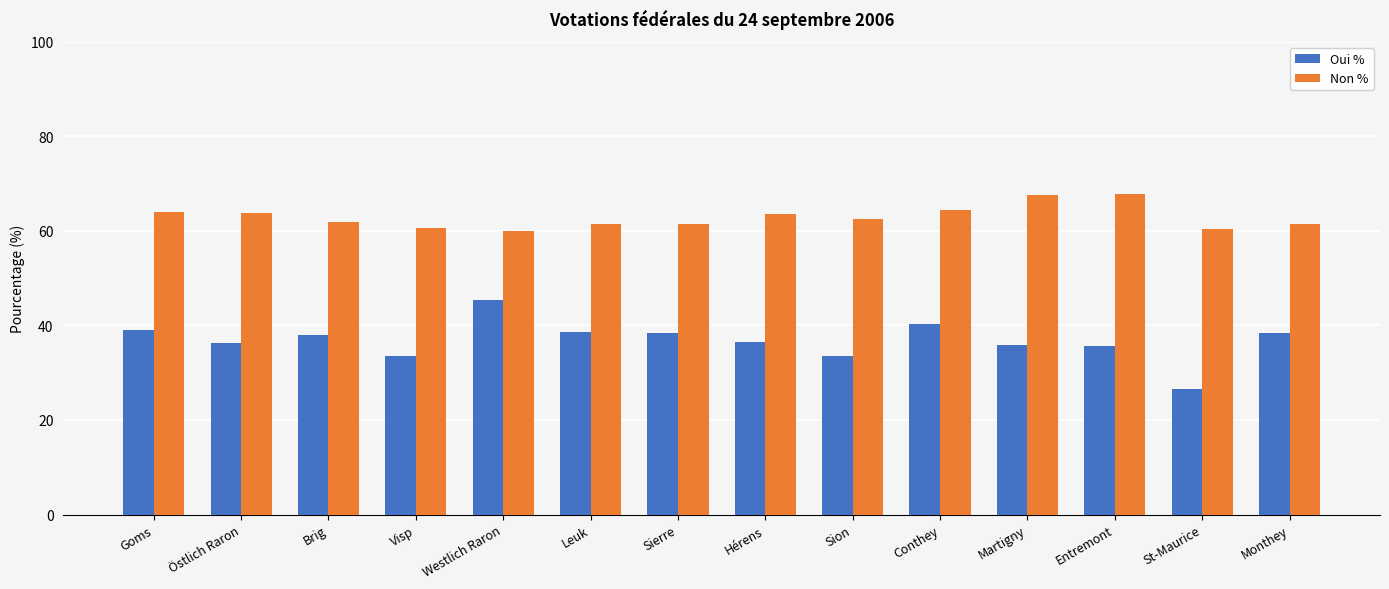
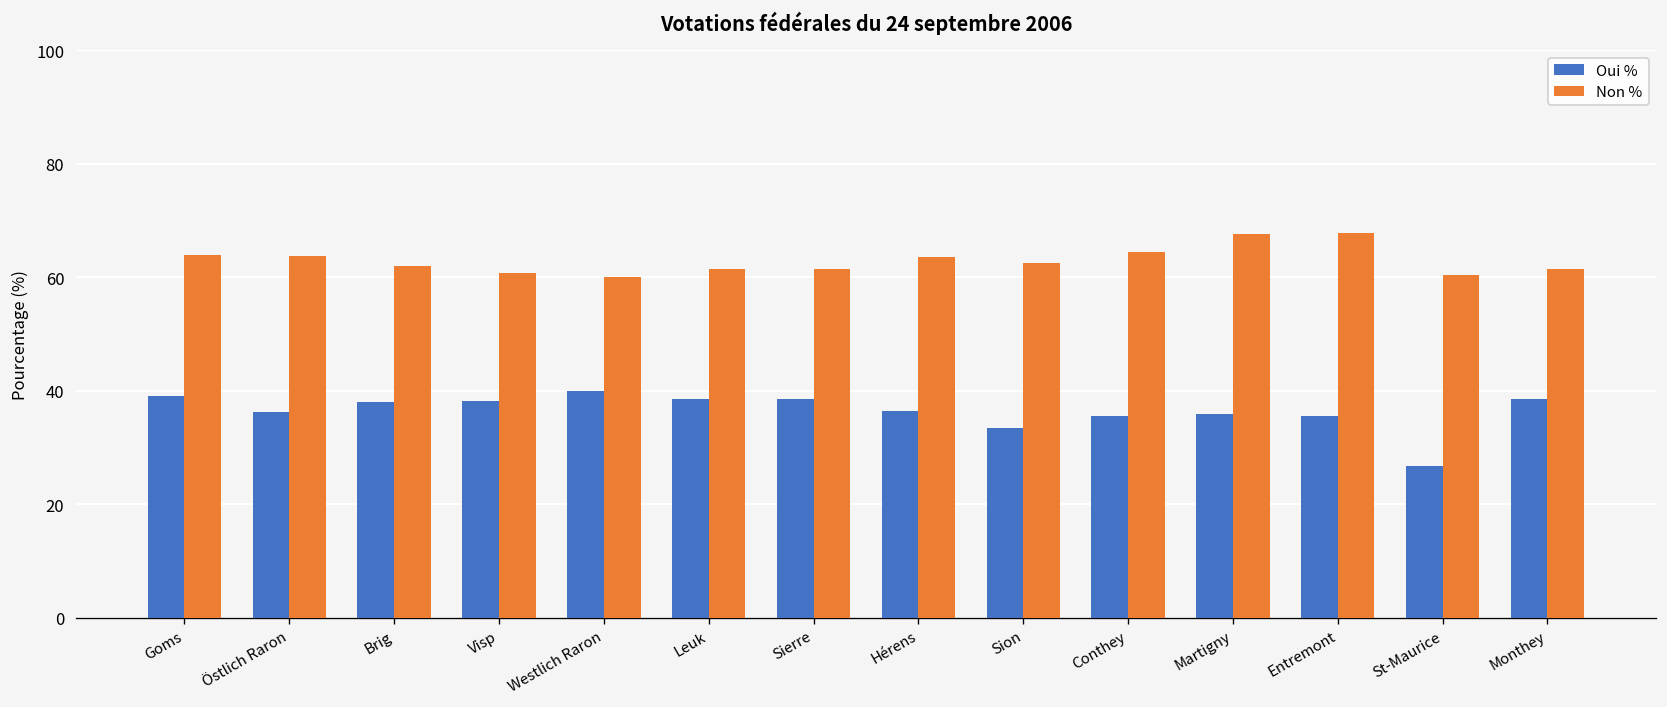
  {
    "Oui %": {
      "Goms": 39,
      "Östlich Raron": 36,
      "Brig": 38,
-     "Visp": 34,
-     "Westlich Raron": 45,
+     "Visp": 38,
+     "Westlich Raron": 40,
      "Leuk": 39,
      "Sierre": 38,
      "Hérens": 36,
      "Sion": 33,
-     "Conthey": 40,
+     "Conthey": 36,
      "Martigny": 36,
      "Entremont": 36,
      "St-Maurice": 27,
      "Monthey": 38
    },
    "Non %": {
      "Goms": 64,
      "Östlich Raron": 64,
      "Brig": 62,
      "Visp": 61,
      "Westlich Raron": 60,
      "Leuk": 61,
      "Sierre": 62,
      "Hérens": 64,
      "Sion": 63,
      "Conthey": 64,
      "Martigny": 68,
      "Entremont": 68,
      "St-Maurice": 60,
      "Monthey": 62
    }
  }
